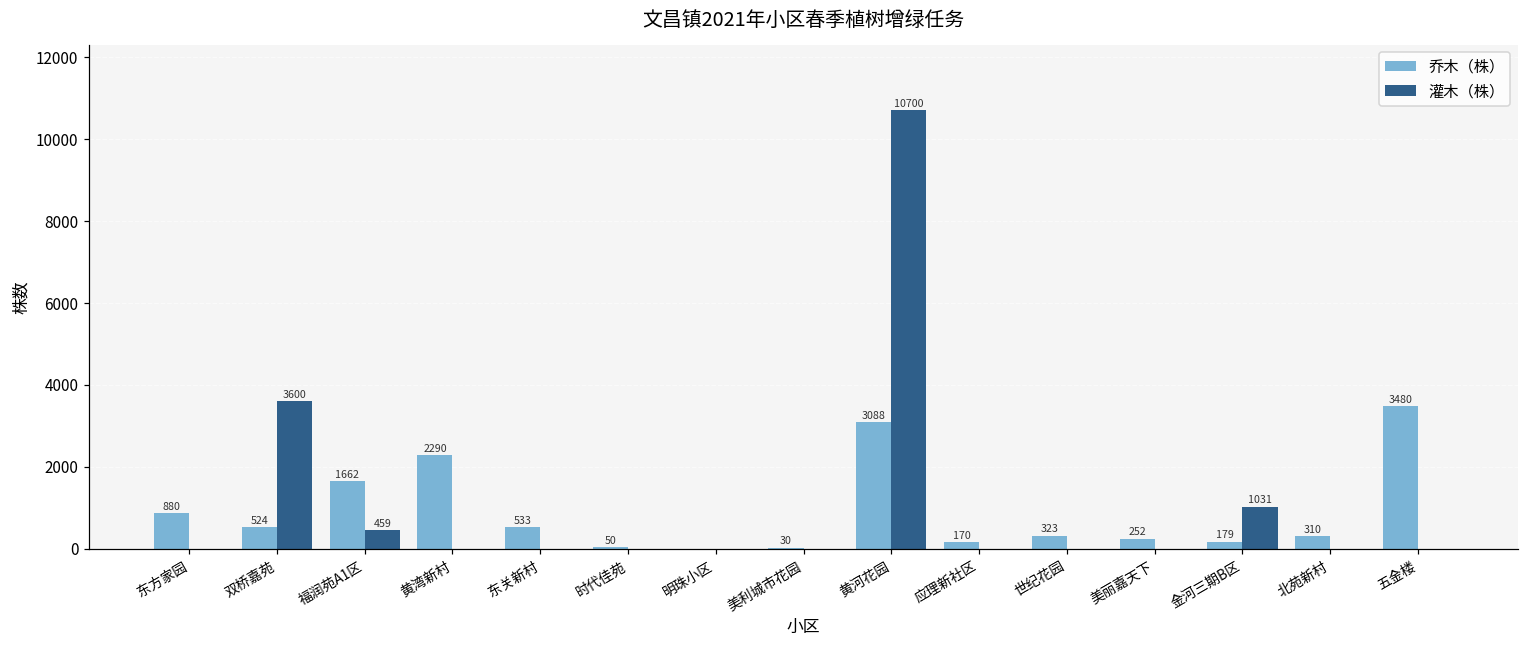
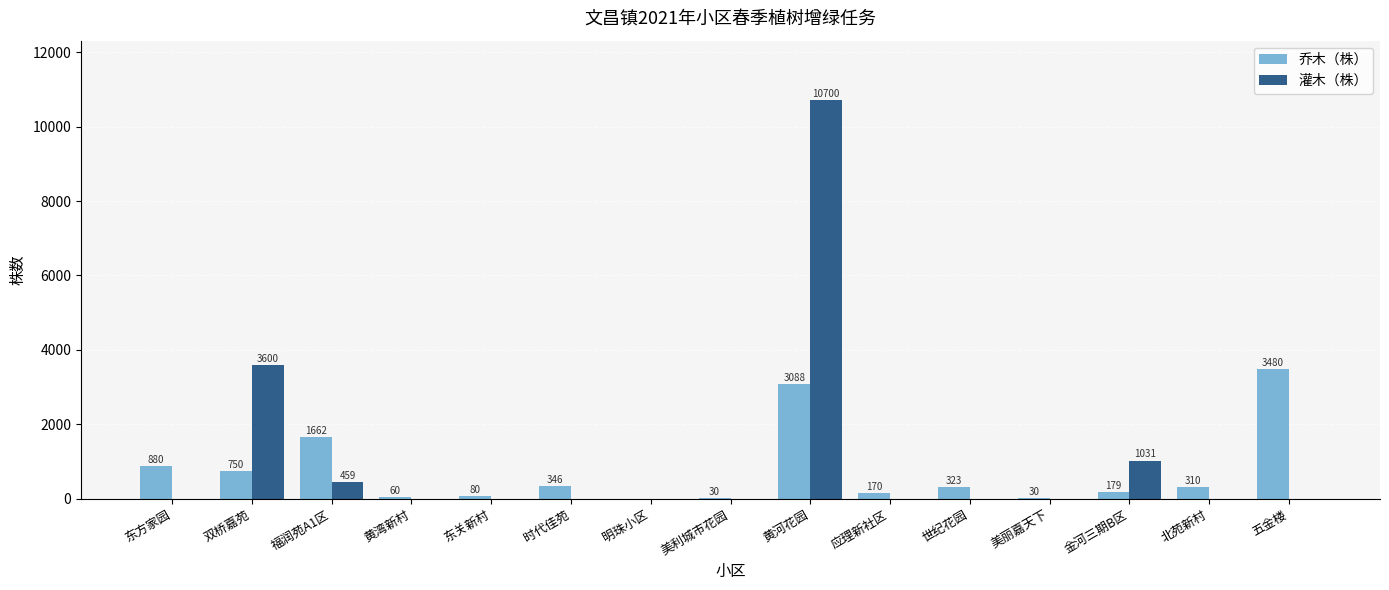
  {
    "乔木（株）": {
      "东方家园": 880,
-     "双桥嘉苑": 524,
+     "双桥嘉苑": 750,
      "福润苑A1区": 1662,
-     "黄湾新村": 2290,
-     "东关新村": 533,
-     "时代佳苑": 50,
+     "黄湾新村": 60,
+     "东关新村": 80,
+     "时代佳苑": 346,
      "美利城市花园": 30,
      "黄河花园": 3088,
      "应理新社区": 170,
      "世纪花园": 323,
-     "美丽嘉天下": 252,
+     "美丽嘉天下": 30,
      "金河三期B区": 179,
      "北苑新村": 310,
      "五金楼": 3480
    },
    "灌木（株）": {
      "双桥嘉苑": 3600,
      "福润苑A1区": 459,
      "黄河花园": 10700,
      "金河三期B区": 1031
    }
  }
